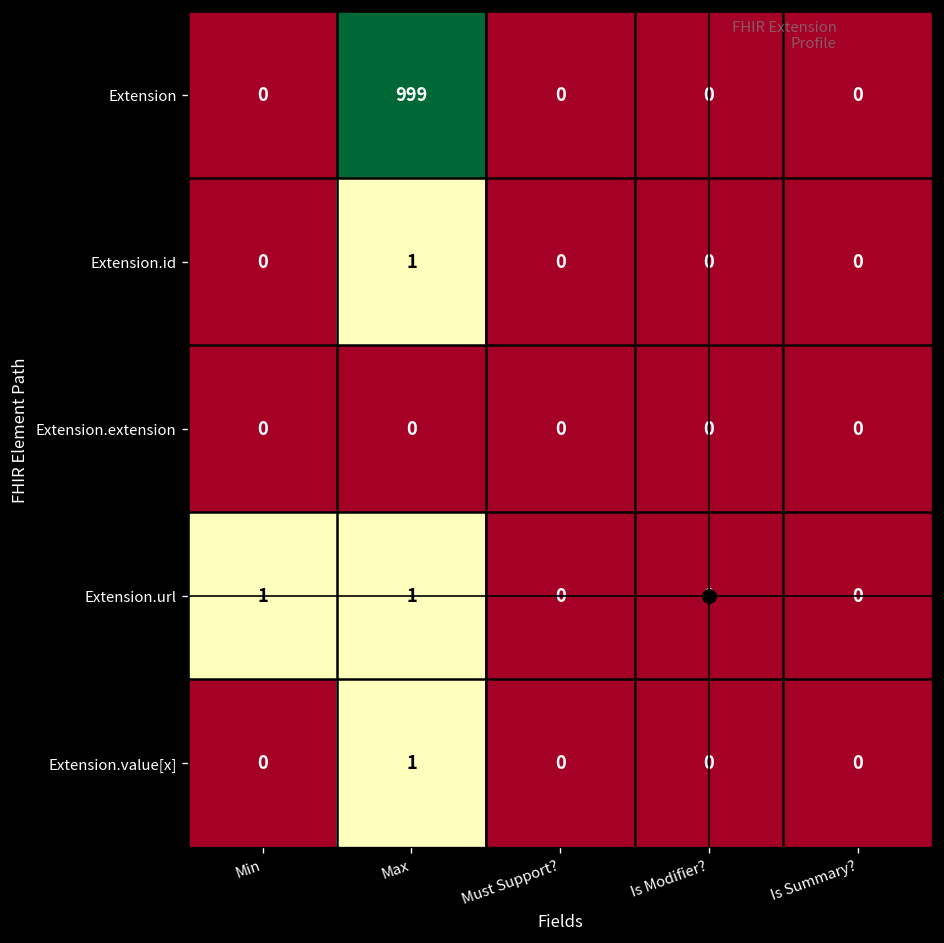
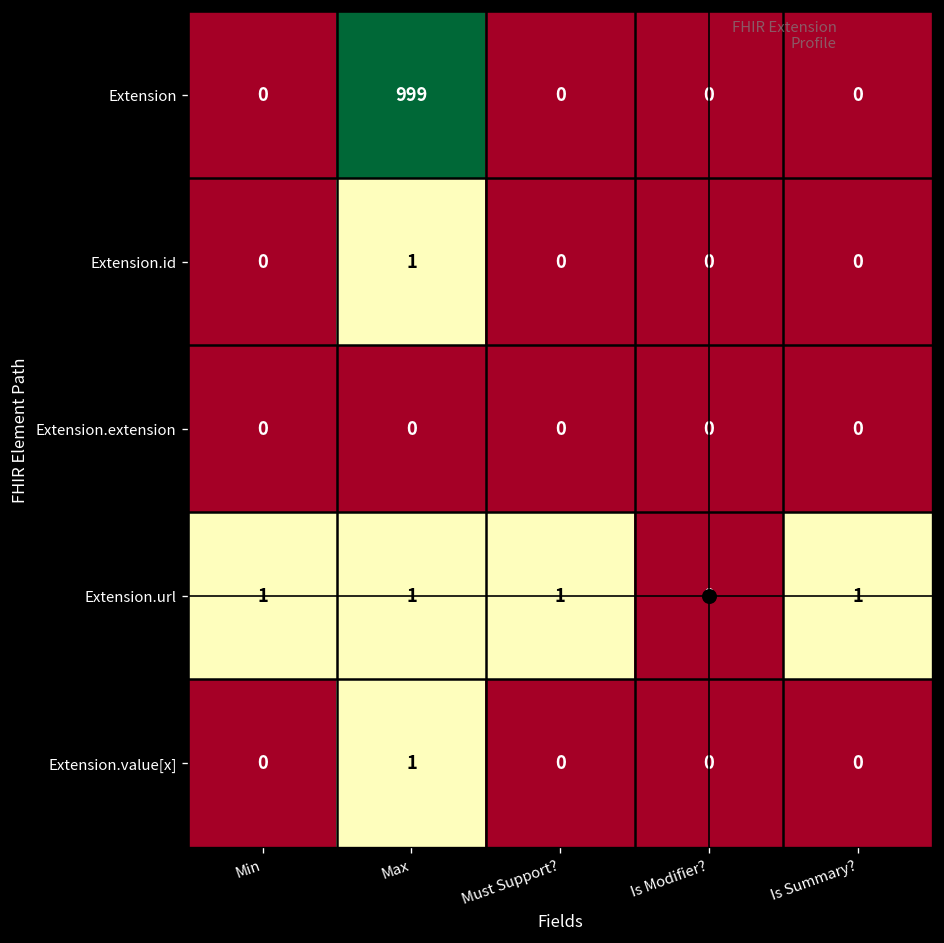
  {
    "Extension": {
      "Min": 0,
      "Max": 999,
      "Must Support?": 0,
      "Is Modifier?": 0,
      "Is Summary?": 0
    },
    "Extension.id": {
      "Min": 0,
      "Max": 1,
      "Must Support?": 0,
      "Is Modifier?": 0,
      "Is Summary?": 0
    },
    "Extension.extension": {
      "Min": 0,
      "Max": 0,
      "Must Support?": 0,
      "Is Modifier?": 0,
      "Is Summary?": 0
    },
    "Extension.url": {
      "Min": 1,
      "Max": 1,
-     "Must Support?": 0,
-     "Is Summary?": 0
+     "Must Support?": 1,
+     "Is Summary?": 1
    },
    "Extension.value[x]": {
      "Min": 0,
      "Max": 1,
      "Must Support?": 0,
      "Is Modifier?": 0,
      "Is Summary?": 0
    }
  }
